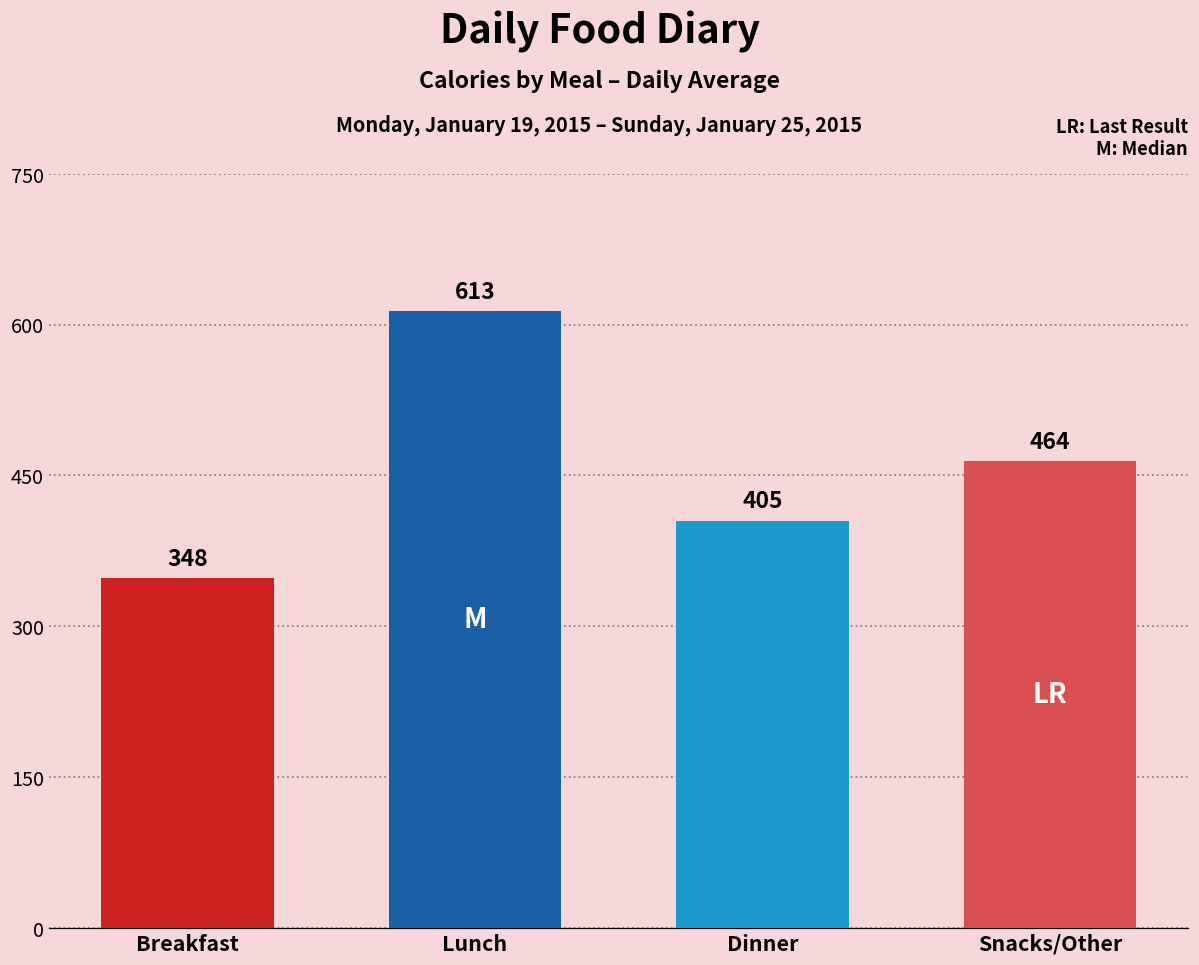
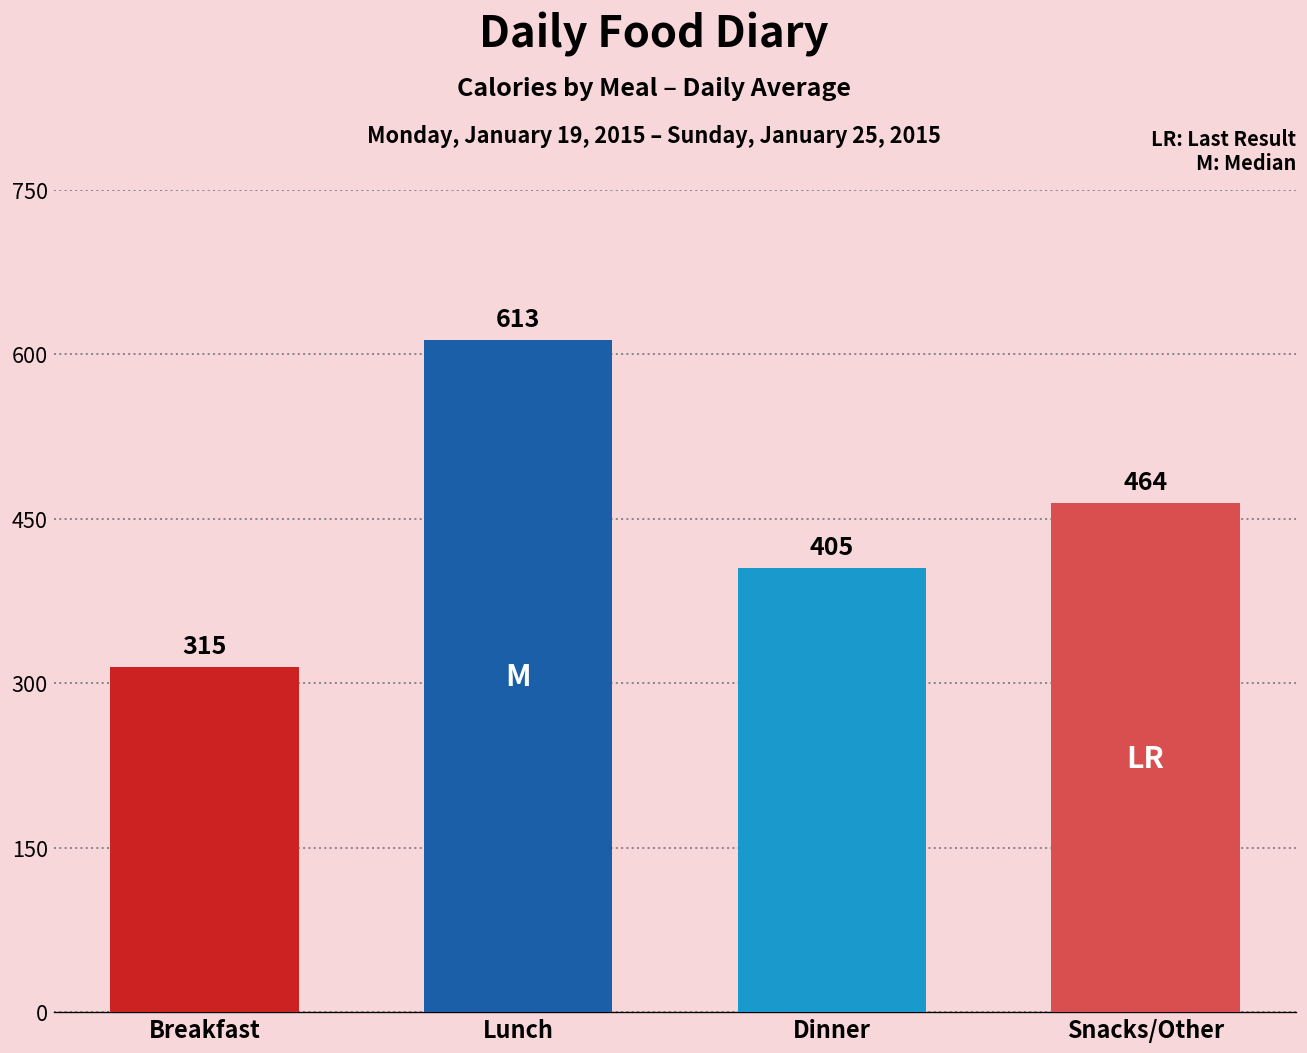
  {
-   "Breakfast": 348,
+   "Breakfast": 315,
    "Lunch": 613,
    "Dinner": 405,
    "Snacks/Other": 464
  }
